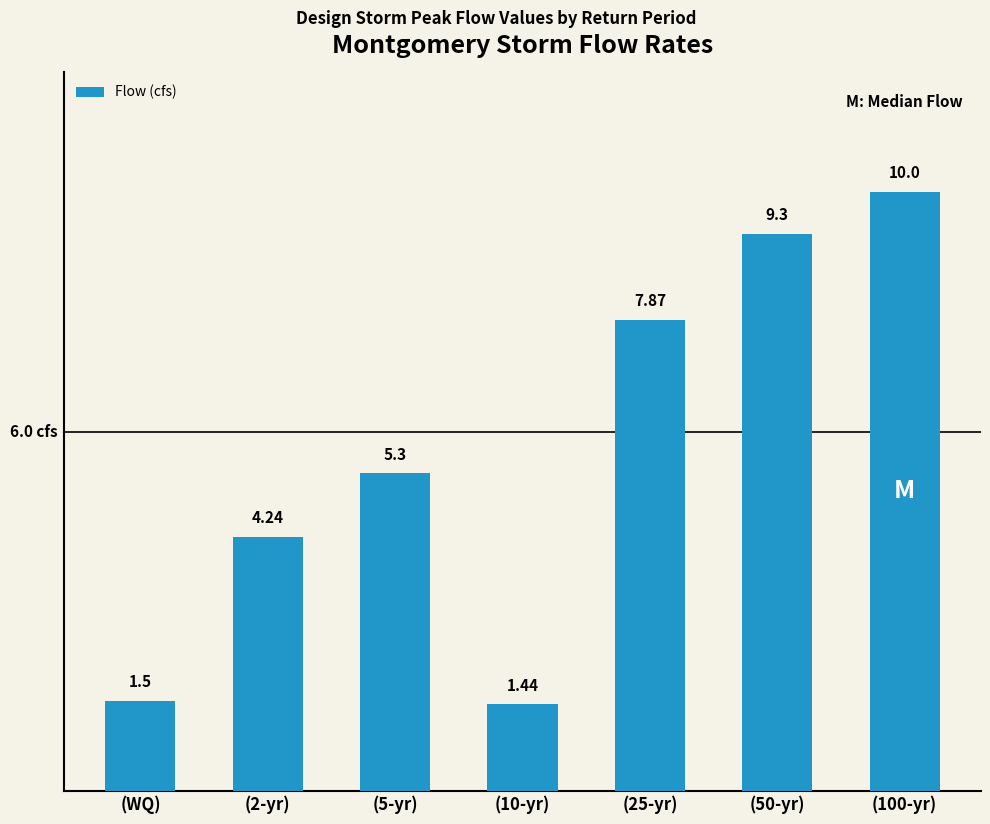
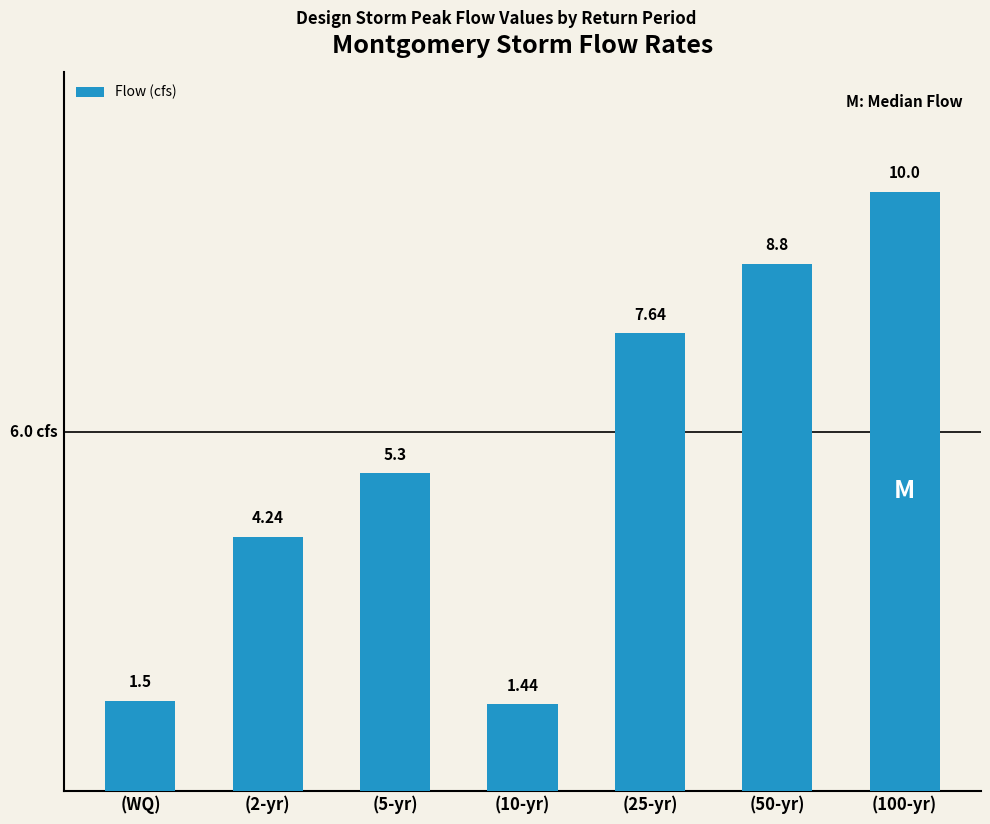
  {
    "(WQ)": 1.5,
    "(2-yr)": 4.24,
    "(5-yr)": 5.3,
    "(10-yr)": 1.44,
-   "(25-yr)": 7.87,
-   "(50-yr)": 9.3,
+   "(25-yr)": 7.64,
+   "(50-yr)": 8.8,
    "(100-yr)": 10.0
  }
